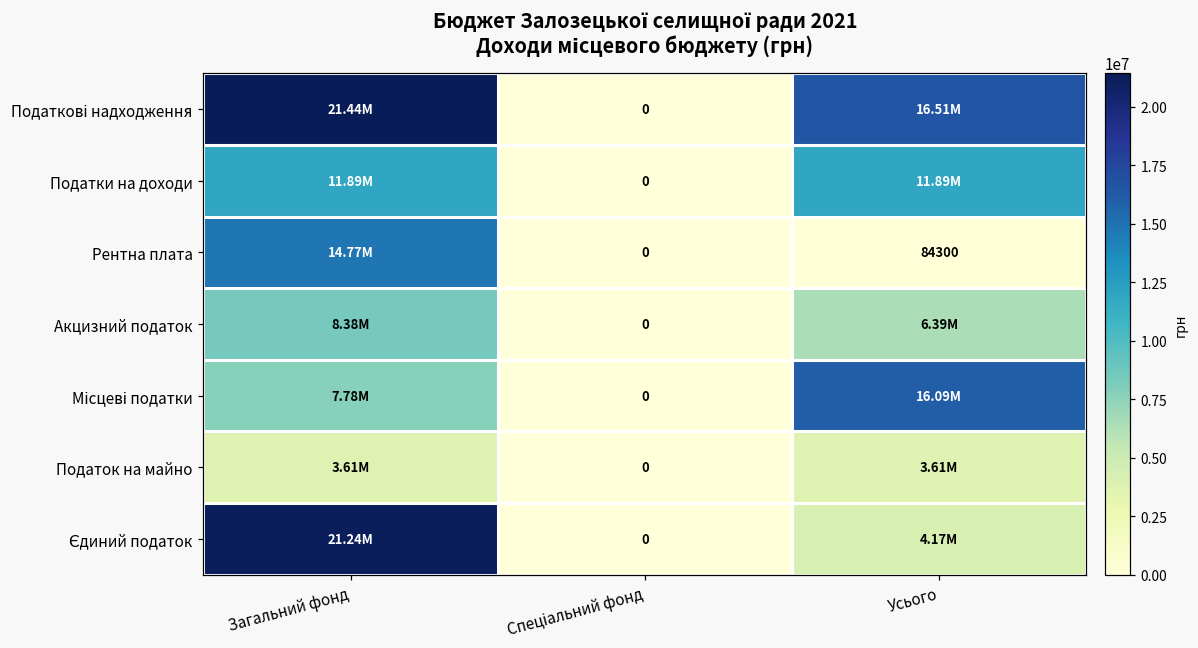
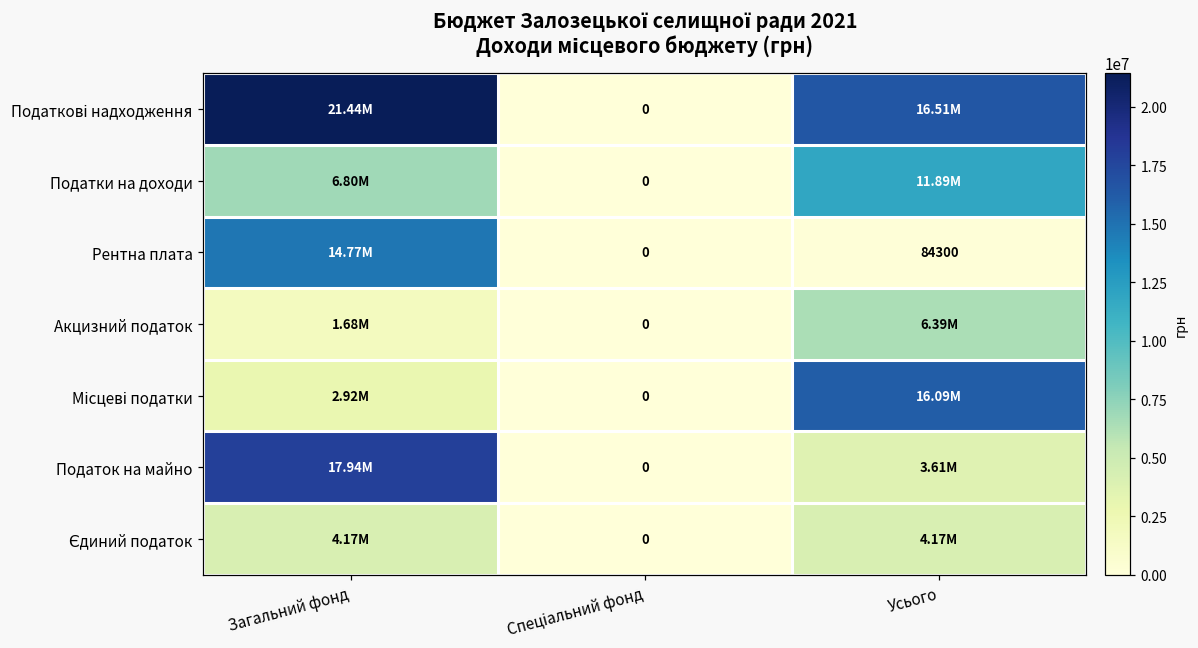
  {
    "Податкові надходження": {
      "Загальний фонд": "21.44M",
      "Спеціальний фонд": "0",
      "Усього": "16.51M"
    },
    "Податки на доходи": {
-     "Загальний фонд": "11.89M",
+     "Загальний фонд": "6.80M",
      "Спеціальний фонд": "0",
      "Усього": "11.89M"
    },
    "Рентна плата": {
      "Загальний фонд": "14.77M",
      "Спеціальний фонд": "0",
      "Усього": "84300"
    },
    "Акцизний податок": {
-     "Загальний фонд": "8.38M",
+     "Загальний фонд": "1.68M",
      "Спеціальний фонд": "0",
      "Усього": "6.39M"
    },
    "Місцеві податки": {
-     "Загальний фонд": "7.78M",
+     "Загальний фонд": "2.92M",
      "Спеціальний фонд": "0",
      "Усього": "16.09M"
    },
    "Податок на майно": {
-     "Загальний фонд": "3.61M",
+     "Загальний фонд": "17.94M",
      "Спеціальний фонд": "0",
      "Усього": "3.61M"
    },
    "Єдиний податок": {
-     "Загальний фонд": "21.24M",
+     "Загальний фонд": "4.17M",
      "Спеціальний фонд": "0",
      "Усього": "4.17M"
    }
  }
